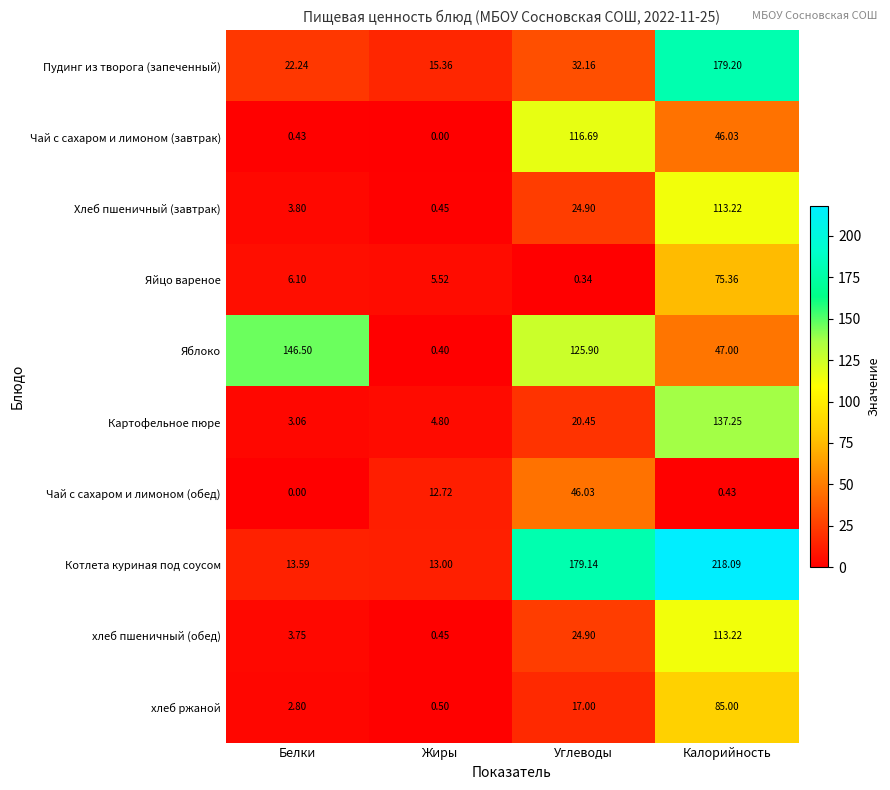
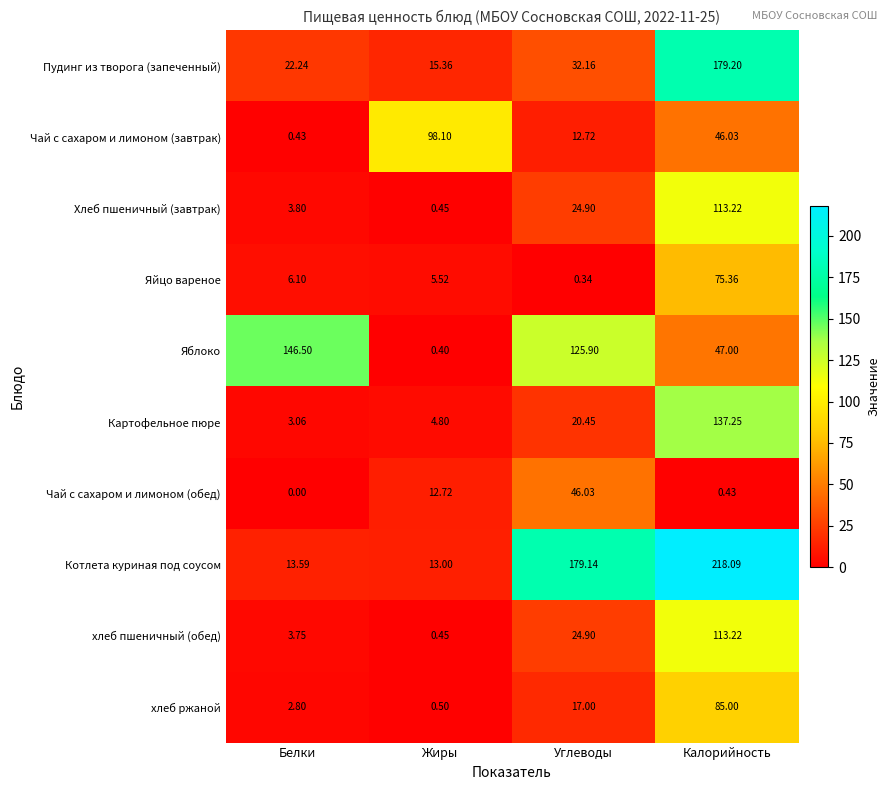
  {
    "Пудинг из творога (запеченный)": {
      "Белки": 22.24,
      "Жиры": 15.36,
      "Углеводы": 32.16,
      "Калорийность": 179.20
    },
    "Чай с сахаром и лимоном (завтрак)": {
      "Белки": 0.43,
-     "Жиры": 0.00,
-     "Углеводы": 116.69,
+     "Жиры": 98.10,
+     "Углеводы": 12.72,
      "Калорийность": 46.03
    },
    "Хлеб пшеничный (завтрак)": {
      "Белки": 3.80,
      "Жиры": 0.45,
      "Углеводы": 24.90,
      "Калорийность": 113.22
    },
    "Яйцо вареное": {
      "Белки": 6.10,
      "Жиры": 5.52,
      "Углеводы": 0.34,
      "Калорийность": 75.36
    },
    "Яблоко": {
      "Белки": 146.50,
      "Жиры": 0.40,
      "Углеводы": 125.90,
      "Калорийность": 47.00
    },
    "Картофельное пюре": {
      "Белки": 3.06,
      "Жиры": 4.80,
      "Углеводы": 20.45,
      "Калорийность": 137.25
    },
    "Чай с сахаром и лимоном (обед)": {
      "Белки": 0.00,
      "Жиры": 12.72,
      "Углеводы": 46.03,
      "Калорийность": 0.43
    },
    "Котлета куриная под соусом": {
      "Белки": 13.59,
      "Жиры": 13.00,
      "Углеводы": 179.14,
      "Калорийность": 218.09
    },
    "хлеб пшеничный (обед)": {
      "Белки": 3.75,
      "Жиры": 0.45,
      "Углеводы": 24.90,
      "Калорийность": 113.22
    },
    "хлеб ржаной": {
      "Белки": 2.80,
      "Жиры": 0.50,
      "Углеводы": 17.00,
      "Калорийность": 85.00
    }
  }
